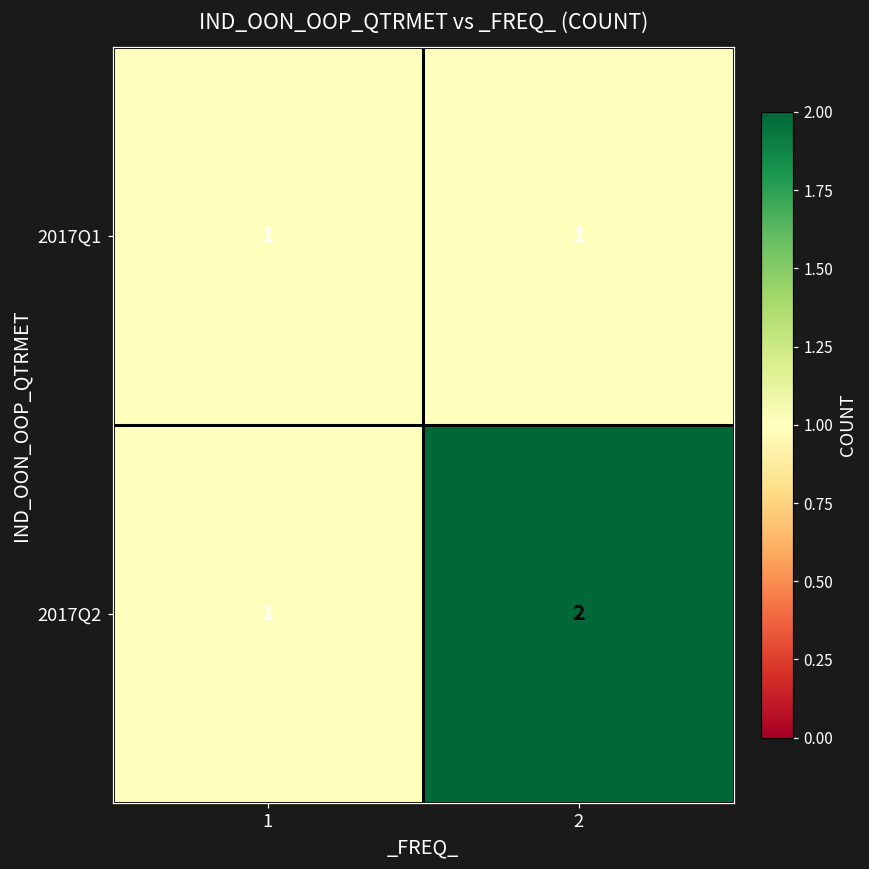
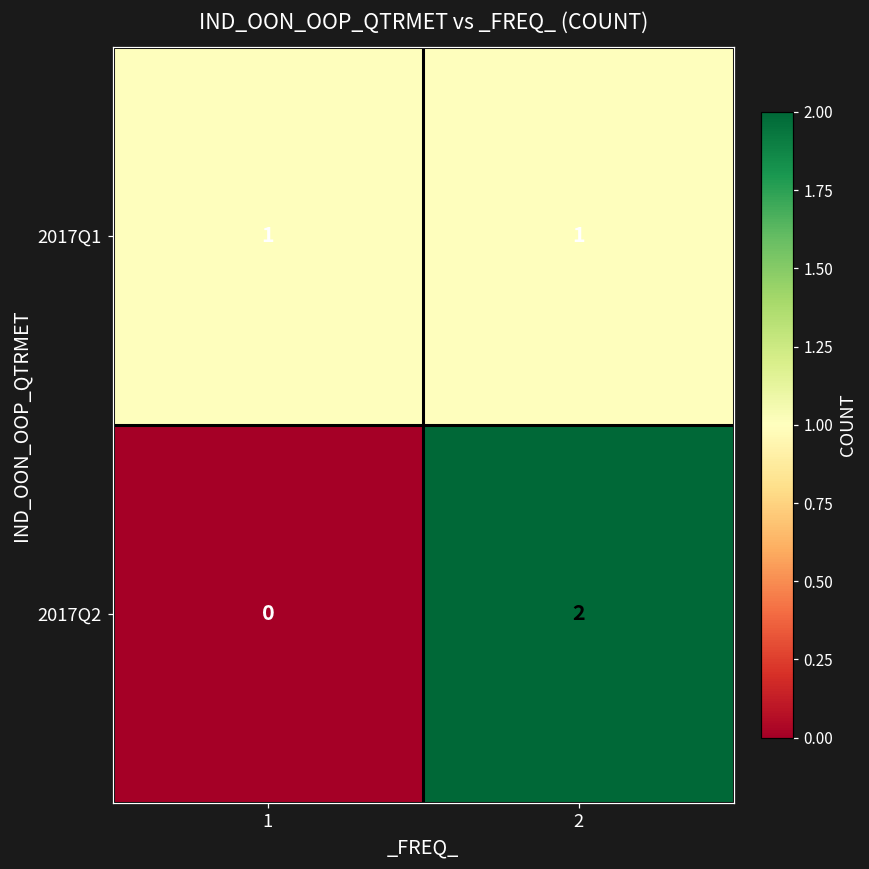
  {
    "2017Q1": {
      "1": 1,
      "2": 1
    },
    "2017Q2": {
-     "1": 1,
+     "1": 0,
      "2": 2
    }
  }
